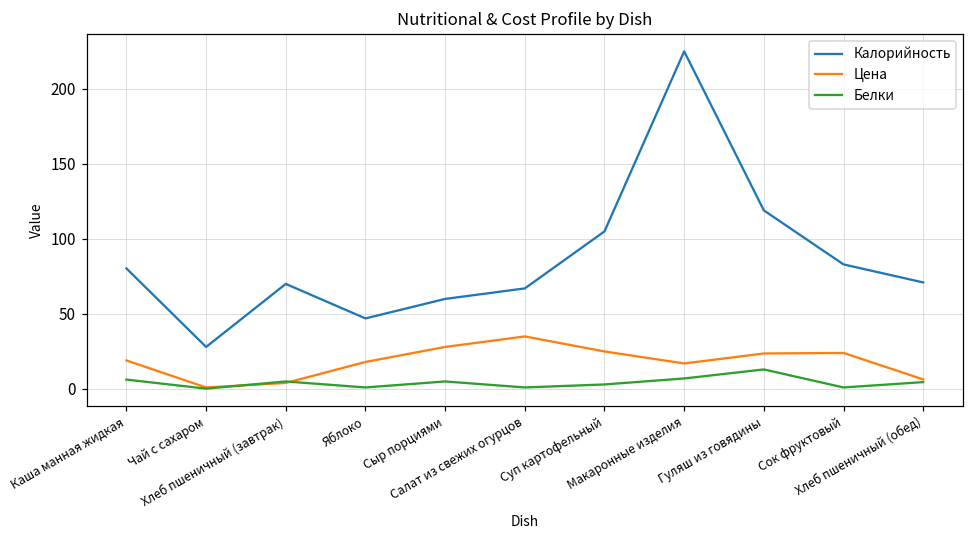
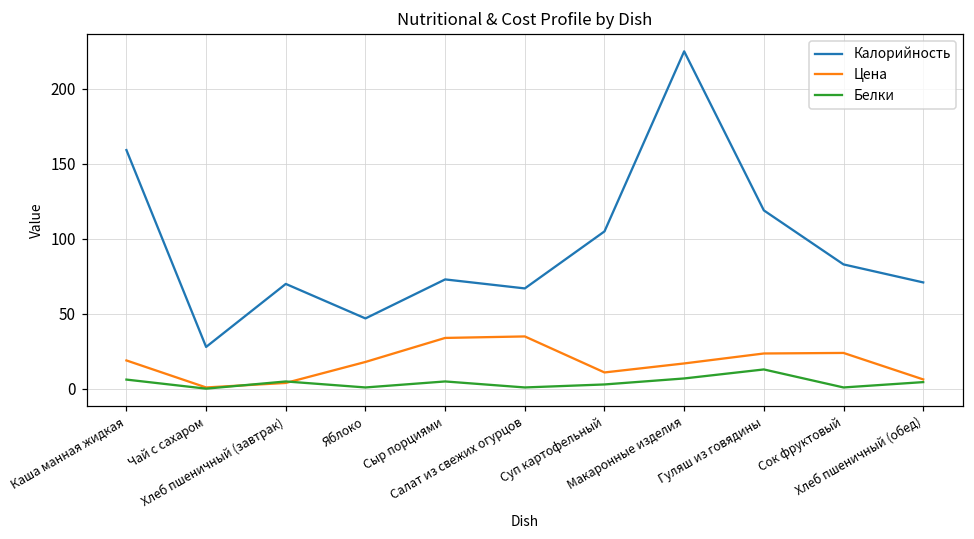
  {
    "Калорийность": {
-     "Каша манная жидкая": 80,
+     "Каша манная жидкая": 159,
      "Чай с сахаром": 28,
      "Хлеб пшеничный (завтрак)": 70,
      "Яблоко": 47,
-     "Сыр порциями": 60,
+     "Сыр порциями": 73,
      "Салат из свежих огурцов": 67,
      "Суп картофельный": 105,
      "Макаронные изделия": 225,
      "Гуляш из говядины": 119,
      "Сок фруктовый": 83,
      "Хлеб пшеничный (обед)": 71
    },
    "Цена": {
      "Каша манная жидкая": 19,
      "Яблоко": 18,
-     "Сыр порциями": 28,
+     "Сыр порциями": 34,
      "Салат из свежих огурцов": 35,
-     "Суп картофельный": 25,
+     "Суп картофельный": 11,
      "Макаронные изделия": 17,
      "Гуляш из говядины": 24,
      "Сок фруктовый": 24
    },
    "Белки": {
      "Каша манная жидкая": 6,
      "Яблоко": 1,
      "Сыр порциями": 5,
      "Салат из свежих огурцов": 1,
      "Суп картофельный": 3,
      "Макаронные изделия": 7,
      "Гуляш из говядины": 13,
      "Сок фруктовый": 1
    }
  }
